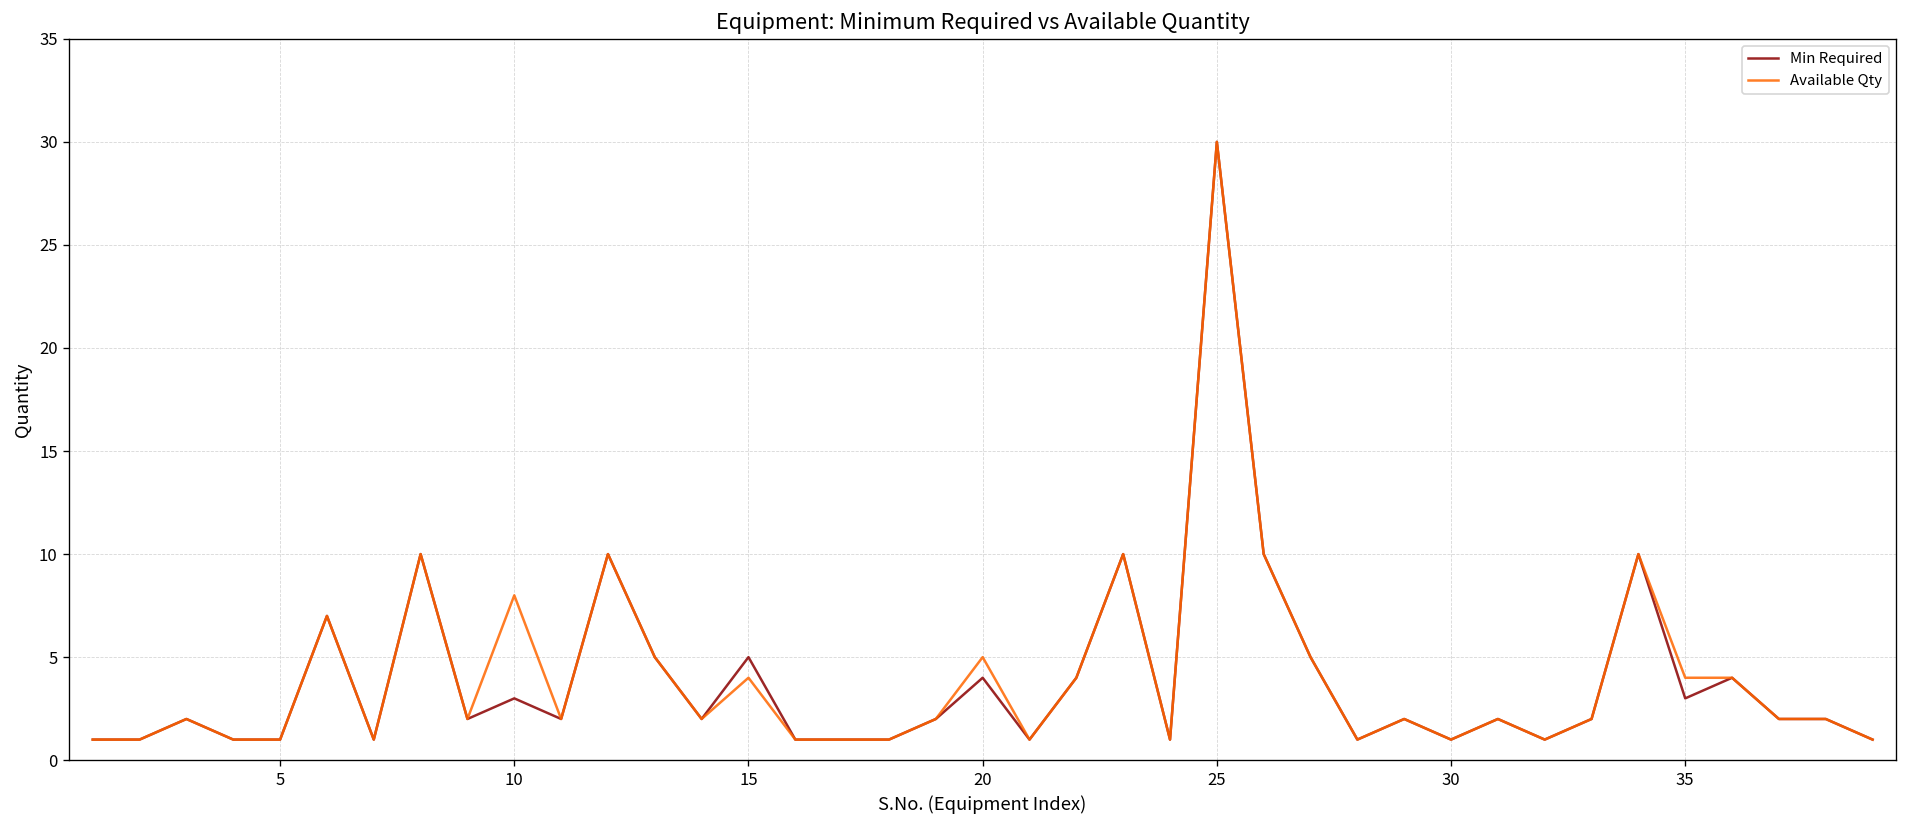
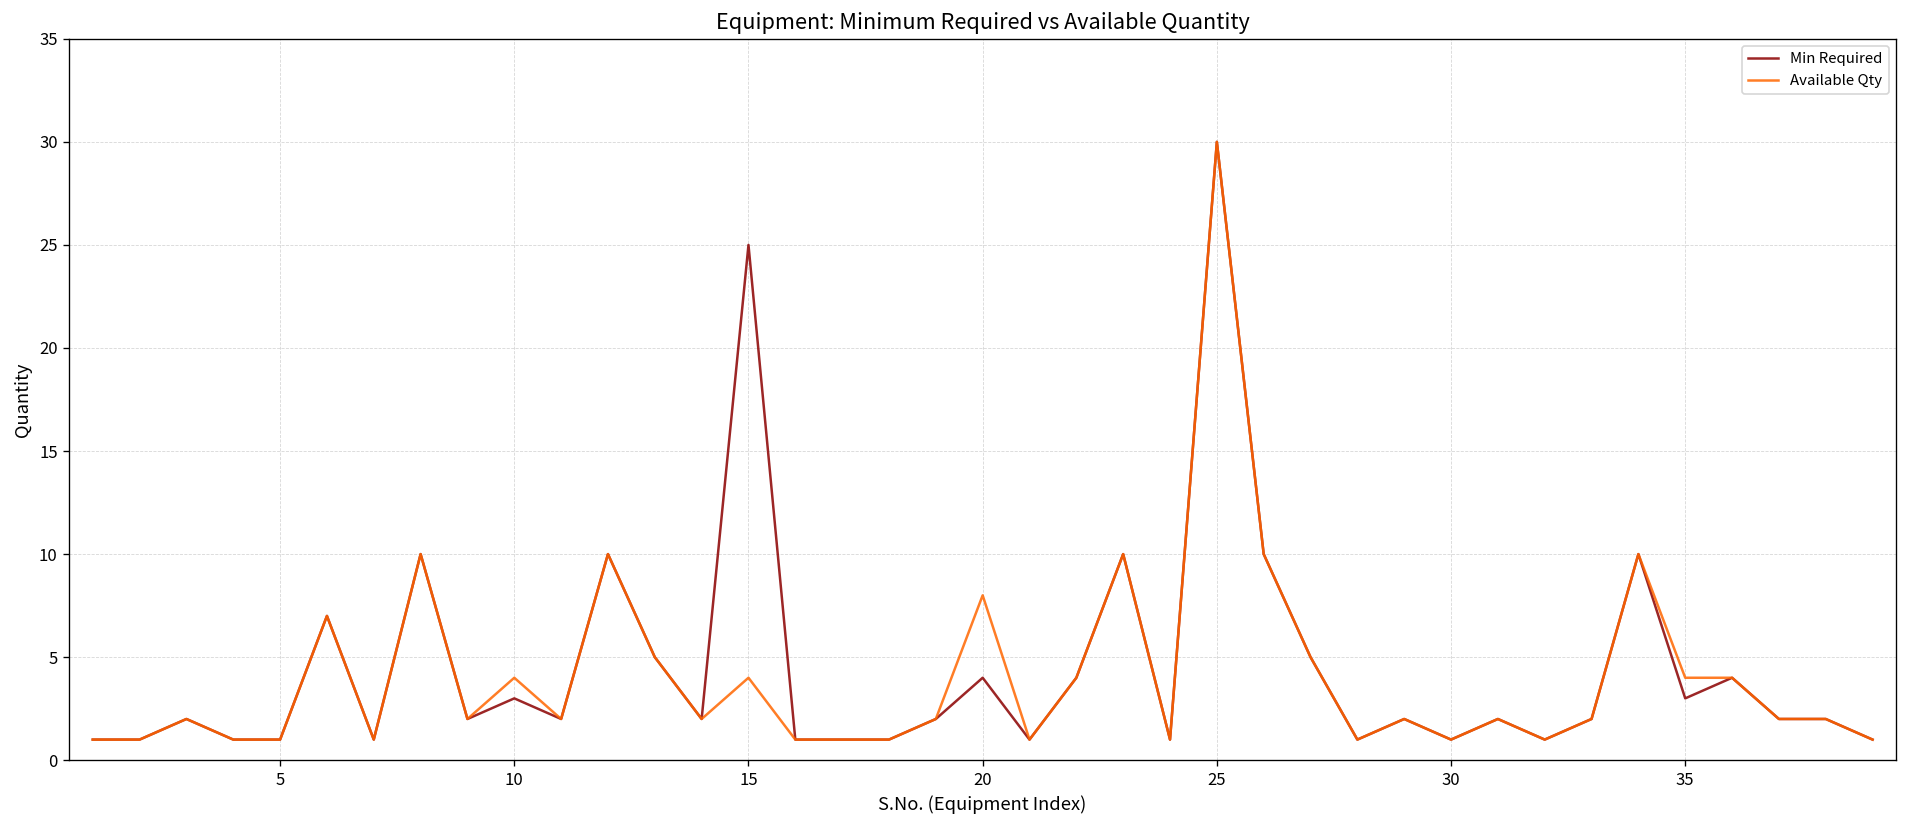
  {
    "Min Required": {
      "10": 3,
-     "15": 5,
+     "15": 25,
      "20": 4,
      "35": 3
    },
    "Available Qty": {
-     "10": 8,
+     "10": 4,
      "15": 4,
-     "20": 5,
+     "20": 8,
      "35": 4
    }
  }
